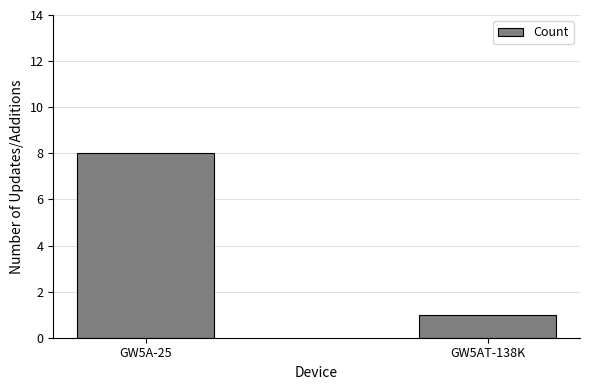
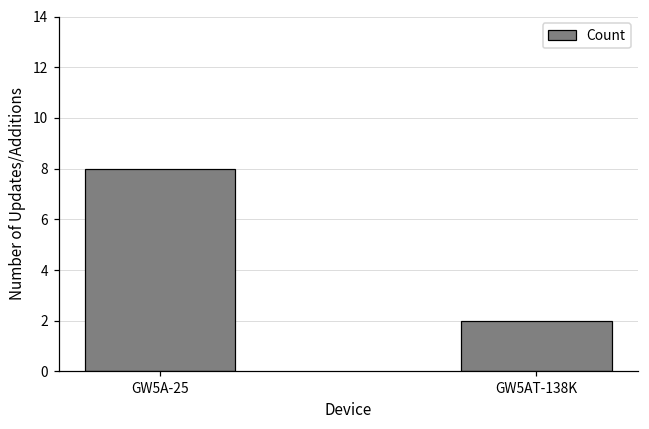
  {
    "GW5A-25": 8,
-   "GW5AT-138K": 1
+   "GW5AT-138K": 2
  }
